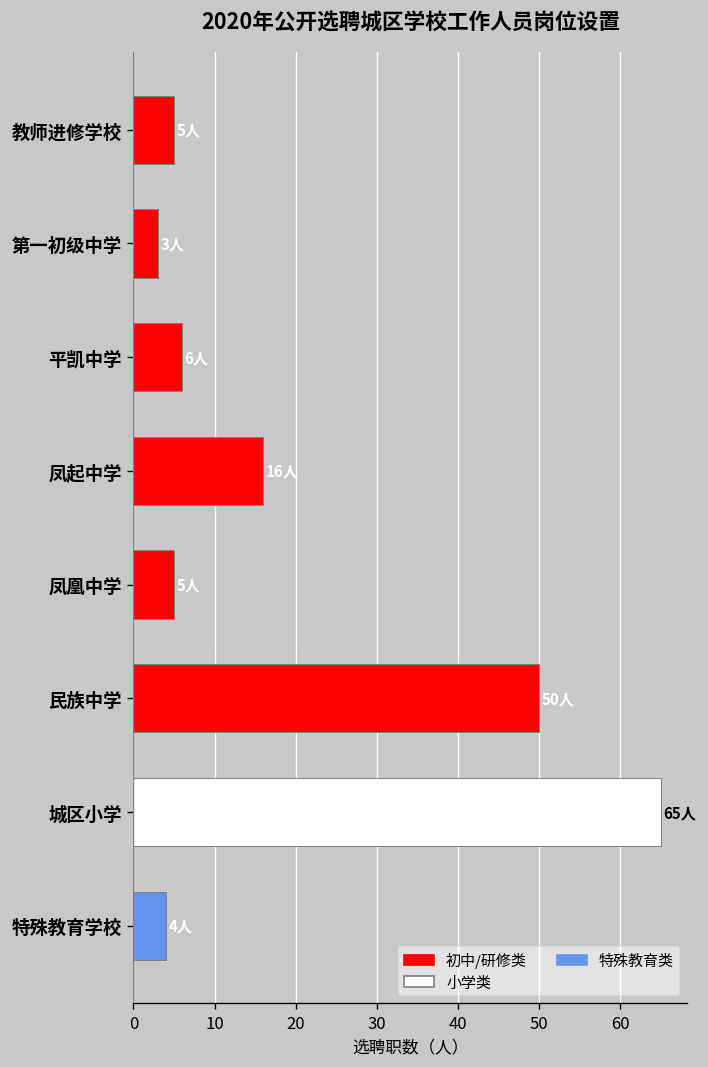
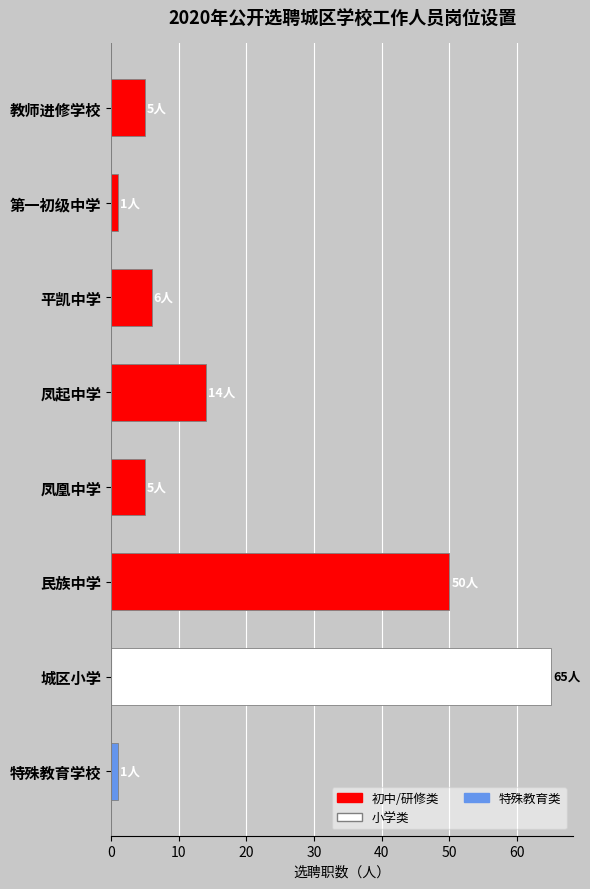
  {
    "教师进修学校": "5人",
-   "第一初级中学": "3人",
+   "第一初级中学": "1人",
    "平凯中学": "6人",
-   "凤起中学": "16人",
+   "凤起中学": "14人",
    "凤凰中学": "5人",
    "民族中学": "50人",
    "城区小学": "65人",
-   "特殊教育学校": "4人"
+   "特殊教育学校": "1人"
  }
